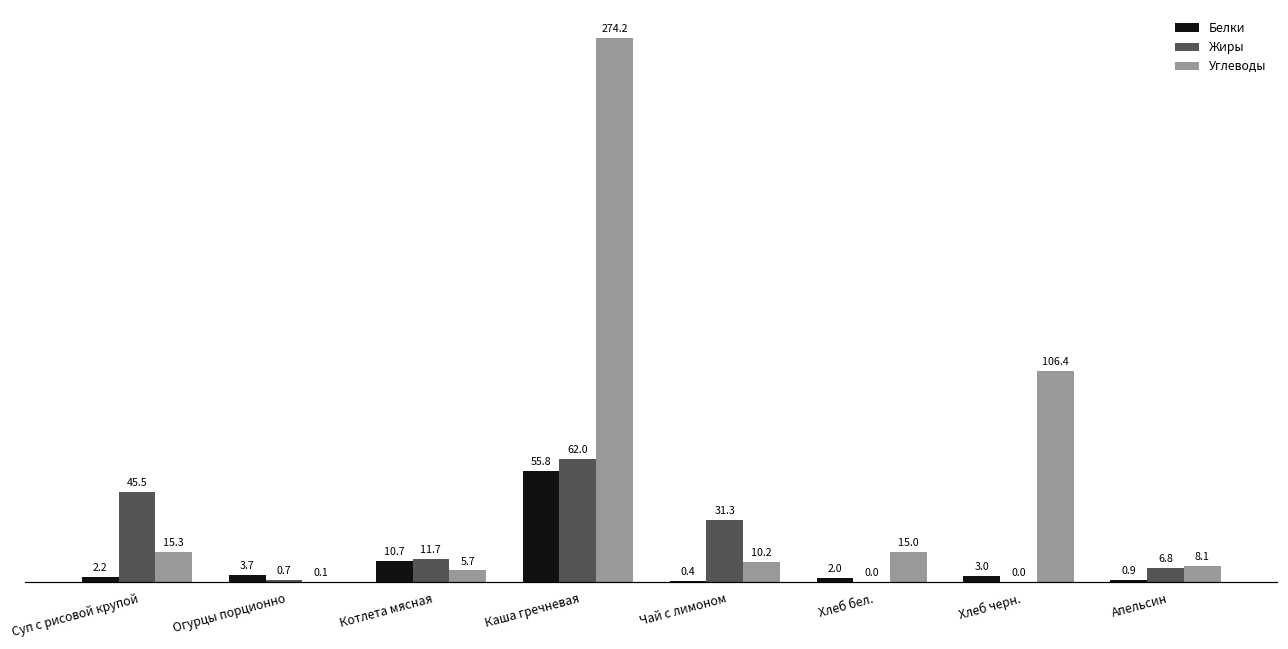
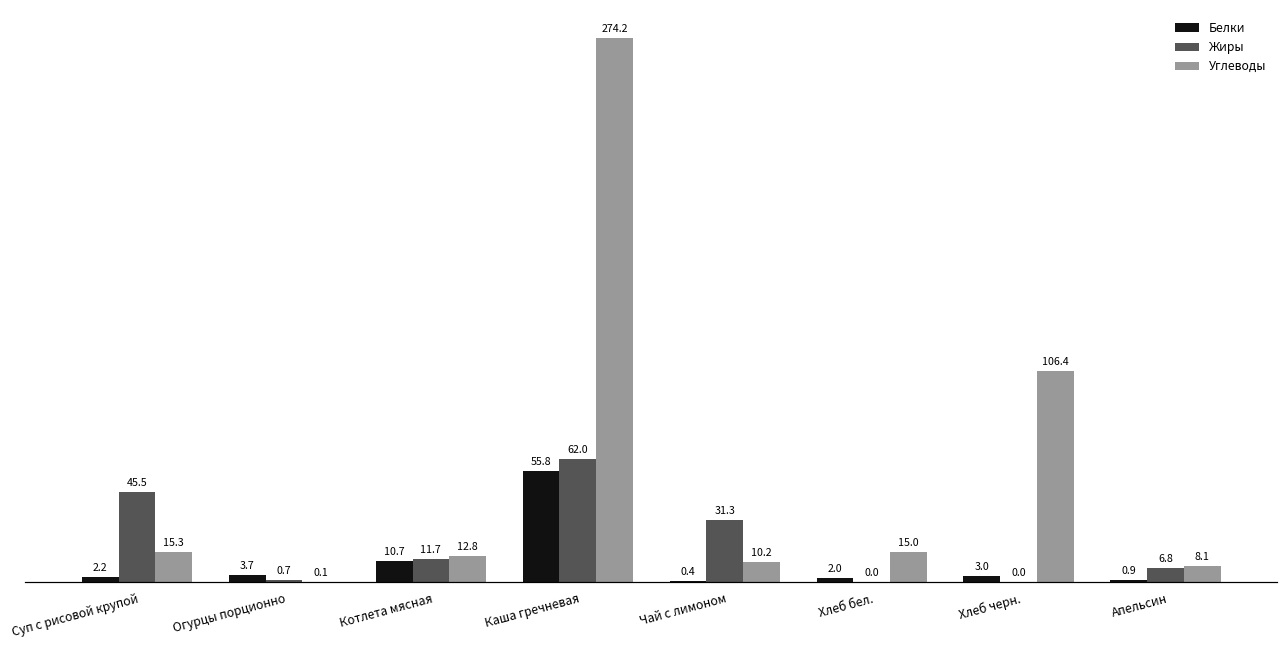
  {
    "Белки": {
      "Суп с рисовой крупой": 2.2,
      "Огурцы порционно": 3.7,
      "Котлета мясная": 10.7,
      "Каша гречневая": 55.8,
      "Чай с лимоном": 0.4,
      "Хлеб бел.": 2.0,
      "Хлеб черн.": 3.0,
      "Апельсин": 0.9
    },
    "Жиры": {
      "Суп с рисовой крупой": 45.5,
      "Огурцы порционно": 0.7,
      "Котлета мясная": 11.7,
      "Каша гречневая": 62.0,
      "Чай с лимоном": 31.3,
      "Хлеб бел.": 0.0,
      "Хлеб черн.": 0.0,
      "Апельсин": 6.8
    },
    "Углеводы": {
      "Суп с рисовой крупой": 15.3,
      "Огурцы порционно": 0.1,
-     "Котлета мясная": 5.7,
+     "Котлета мясная": 12.8,
      "Каша гречневая": 274.2,
      "Чай с лимоном": 10.2,
      "Хлеб бел.": 15.0,
      "Хлеб черн.": 106.4,
      "Апельсин": 8.1
    }
  }
